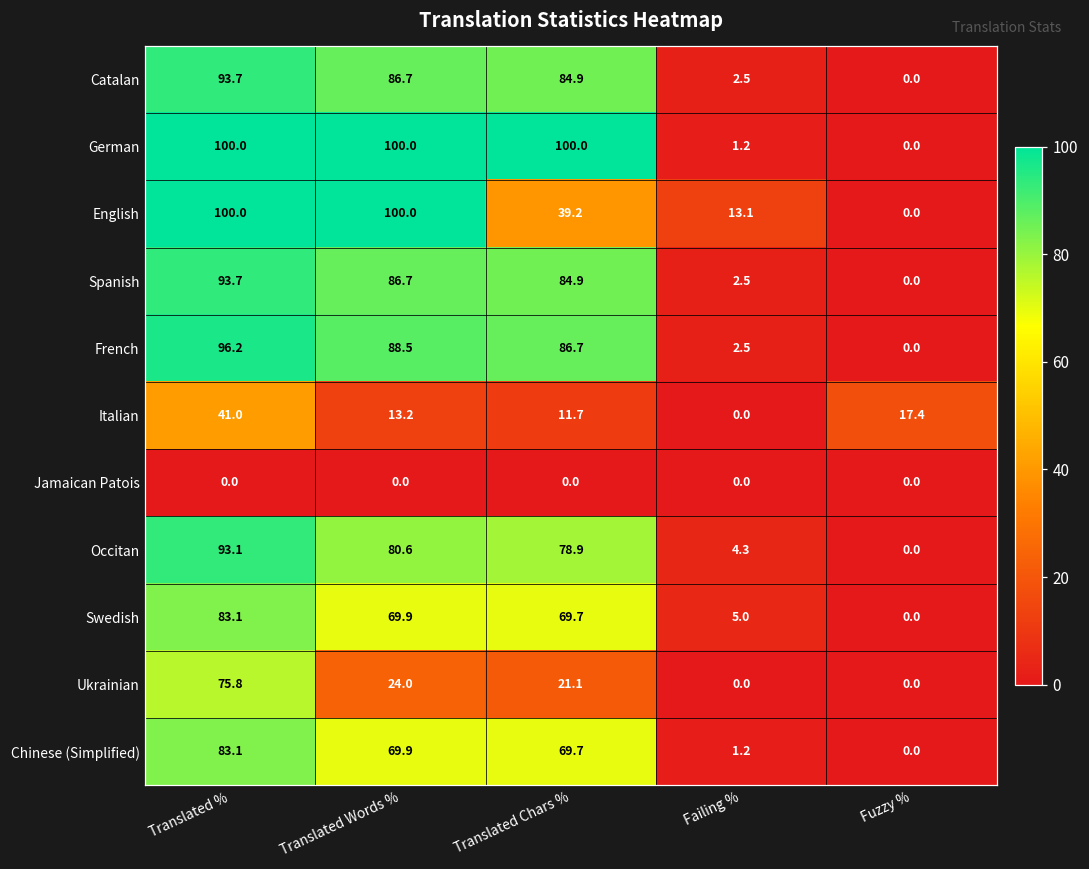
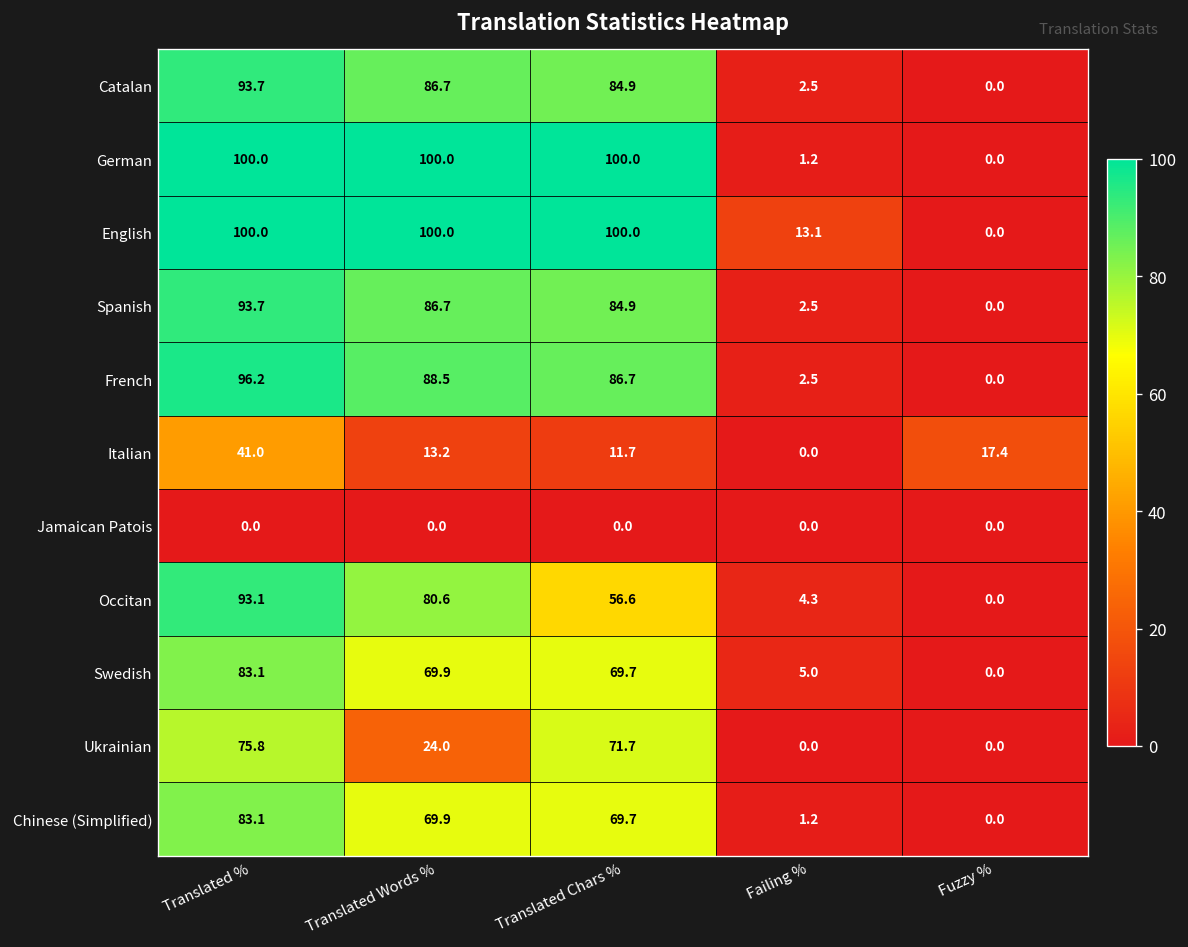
  {
    "Catalan": {
      "Translated %": 93.7,
      "Translated Words %": 86.7,
      "Translated Chars %": 84.9,
      "Failing %": 2.5,
      "Fuzzy %": 0.0
    },
    "German": {
      "Translated %": 100.0,
      "Translated Words %": 100.0,
      "Translated Chars %": 100.0,
      "Failing %": 1.2,
      "Fuzzy %": 0.0
    },
    "English": {
      "Translated %": 100.0,
      "Translated Words %": 100.0,
-     "Translated Chars %": 39.2,
+     "Translated Chars %": 100.0,
      "Failing %": 13.1,
      "Fuzzy %": 0.0
    },
    "Spanish": {
      "Translated %": 93.7,
      "Translated Words %": 86.7,
      "Translated Chars %": 84.9,
      "Failing %": 2.5,
      "Fuzzy %": 0.0
    },
    "French": {
      "Translated %": 96.2,
      "Translated Words %": 88.5,
      "Translated Chars %": 86.7,
      "Failing %": 2.5,
      "Fuzzy %": 0.0
    },
    "Italian": {
      "Translated %": 41.0,
      "Translated Words %": 13.2,
      "Translated Chars %": 11.7,
      "Failing %": 0.0,
      "Fuzzy %": 17.4
    },
    "Jamaican Patois": {
      "Translated %": 0.0,
      "Translated Words %": 0.0,
      "Translated Chars %": 0.0,
      "Failing %": 0.0,
      "Fuzzy %": 0.0
    },
    "Occitan": {
      "Translated %": 93.1,
      "Translated Words %": 80.6,
-     "Translated Chars %": 78.9,
+     "Translated Chars %": 56.6,
      "Failing %": 4.3,
      "Fuzzy %": 0.0
    },
    "Swedish": {
      "Translated %": 83.1,
      "Translated Words %": 69.9,
      "Translated Chars %": 69.7,
      "Failing %": 5.0,
      "Fuzzy %": 0.0
    },
    "Ukrainian": {
      "Translated %": 75.8,
      "Translated Words %": 24.0,
-     "Translated Chars %": 21.1,
+     "Translated Chars %": 71.7,
      "Failing %": 0.0,
      "Fuzzy %": 0.0
    },
    "Chinese (Simplified)": {
      "Translated %": 83.1,
      "Translated Words %": 69.9,
      "Translated Chars %": 69.7,
      "Failing %": 1.2,
      "Fuzzy %": 0.0
    }
  }
